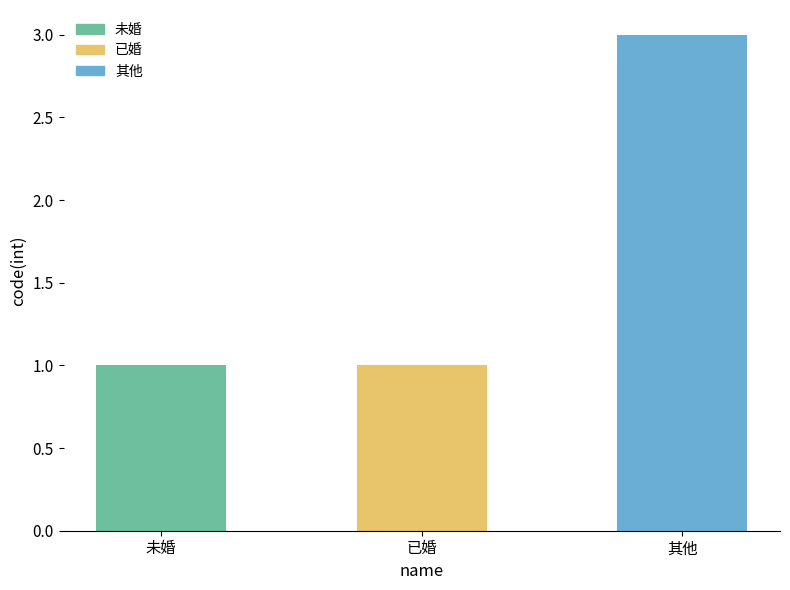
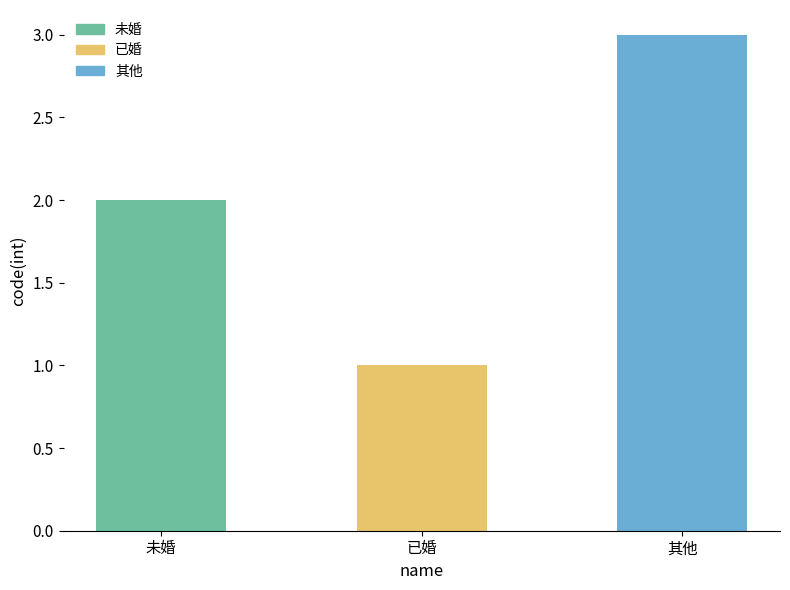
  {
-   "未婚": 1,
+   "未婚": 2,
    "已婚": 1,
    "其他": 3
  }
